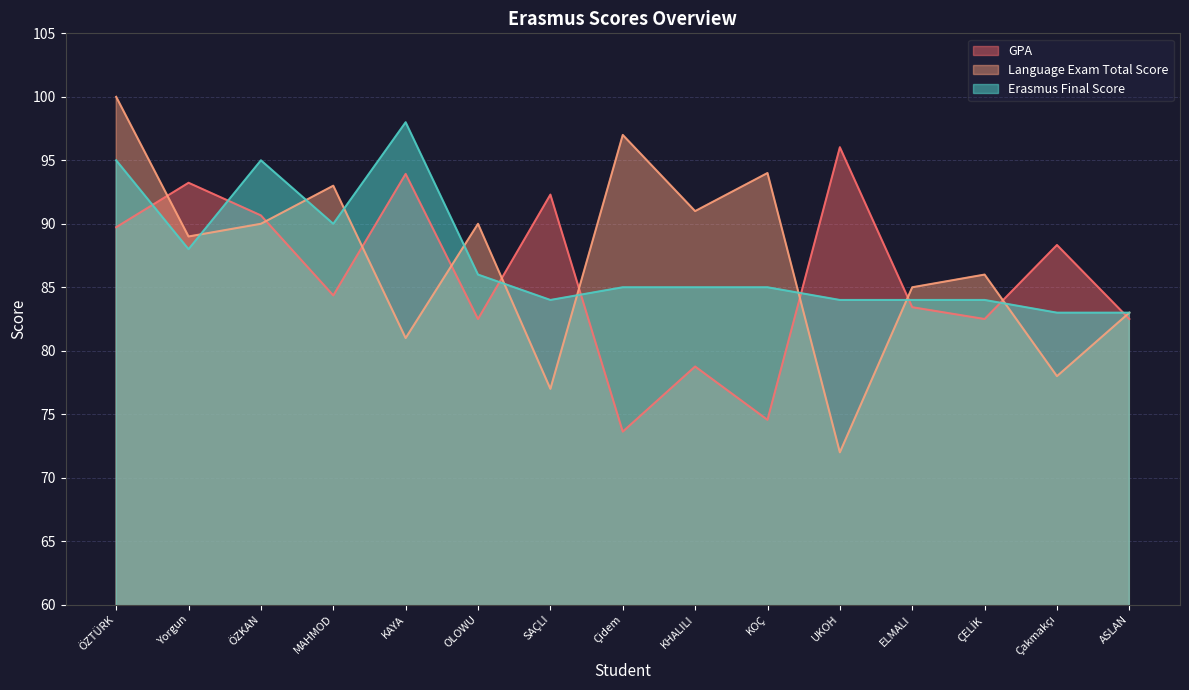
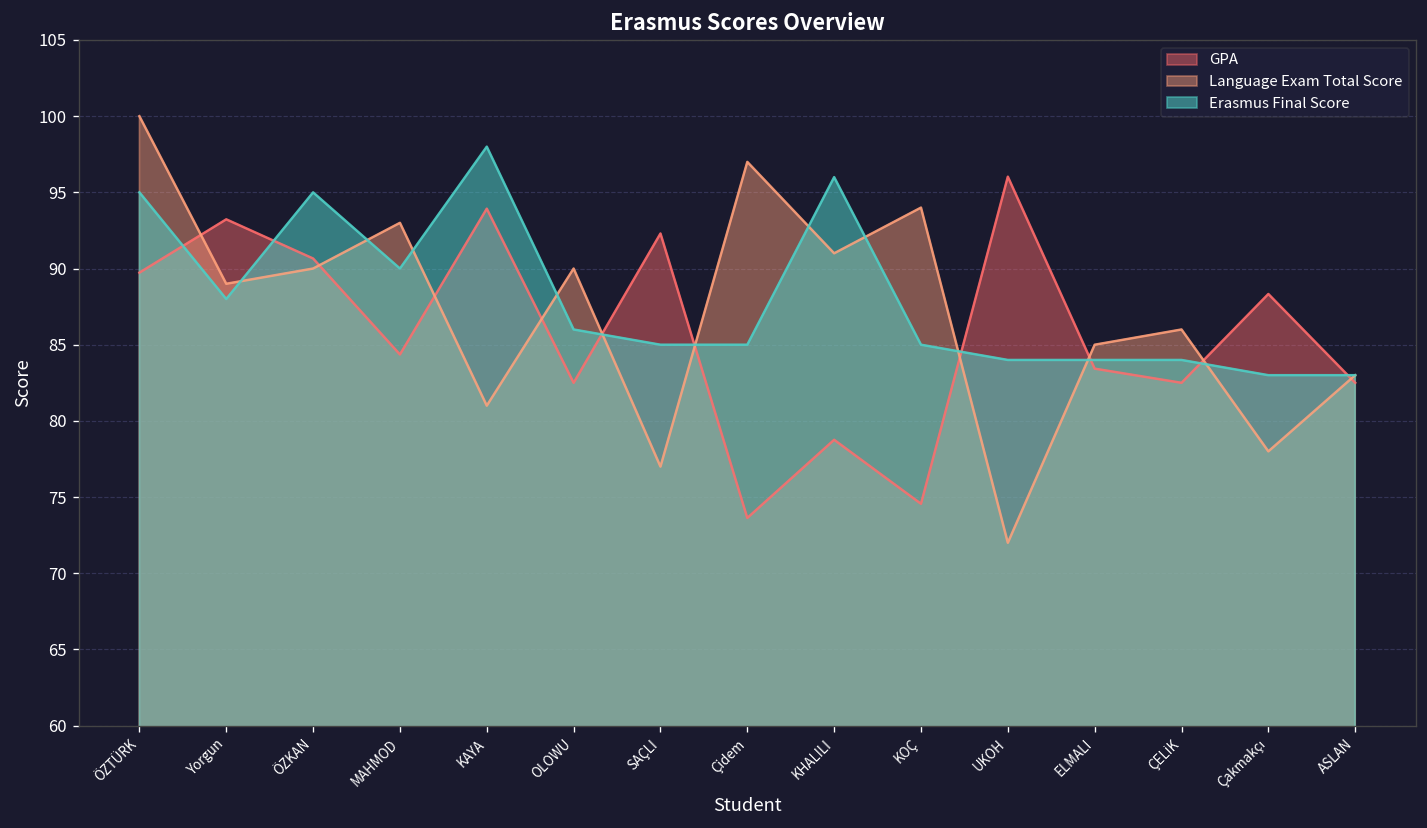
  {
    "Erasmus Final Score": {
      "ÖZTÜRK": 95,
      "Yorgun": 88,
      "ÖZKAN": 95,
      "MAHMOD": 90,
      "KAYA": 98,
      "OLOWU": 86,
-     "SAÇLI": 84,
+     "SAÇLI": 85,
      "Çidem": 85,
-     "KHALILI": 85,
+     "KHALILI": 96,
      "KOÇ": 85,
      "UKOH": 84,
      "ELMALI": 84,
      "ÇELİK": 84,
      "Çakmakçı": 83
    }
  }
